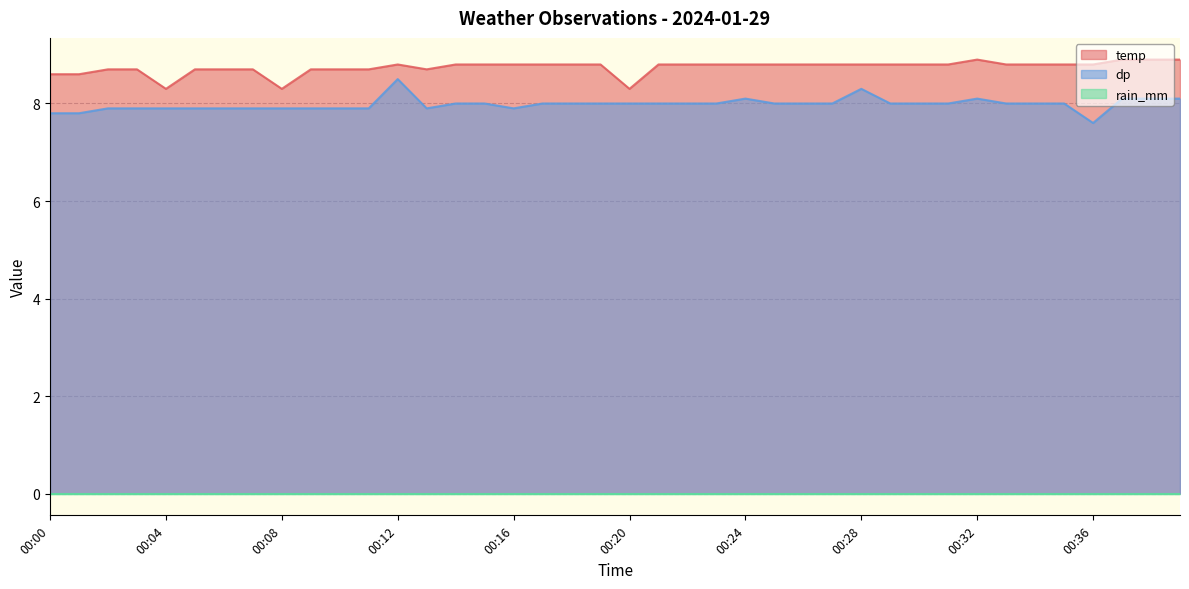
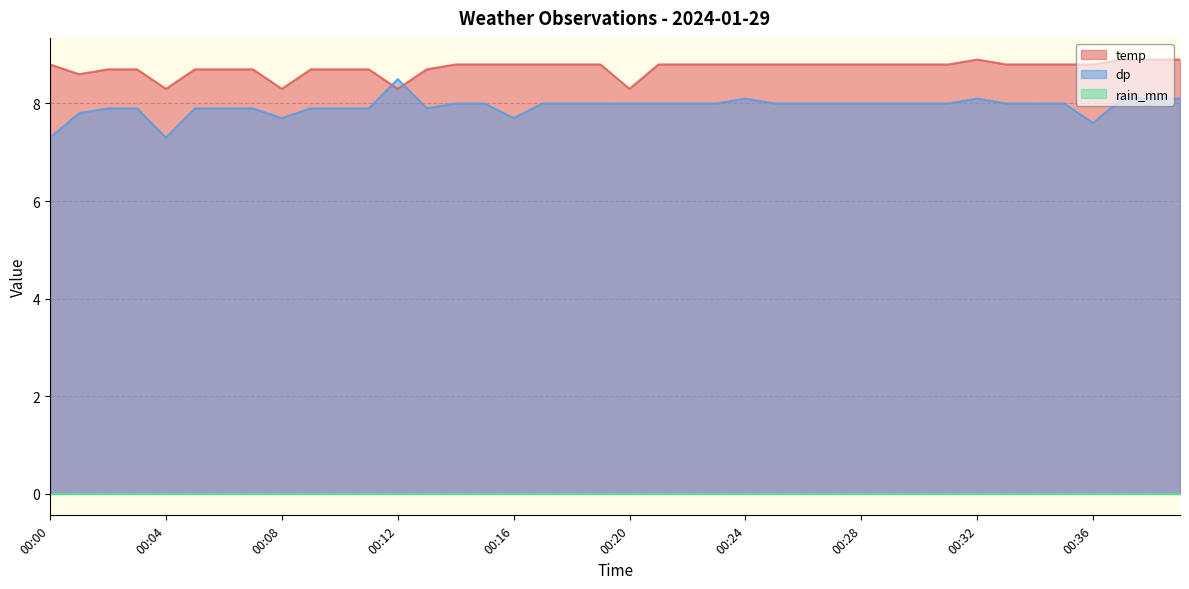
  {
    "temp": {
-     "00:00": 8.6,
+     "00:00": 8.8,
      "00:04": 8.3,
      "00:08": 8.3,
-     "00:12": 8.8,
+     "00:12": 8.3,
      "00:16": 8.8,
      "00:20": 8.3,
      "00:24": 8.8,
      "00:28": 8.8,
      "00:32": 8.9
    },
    "dp": {
-     "00:00": 7.8,
-     "00:04": 7.9,
-     "00:08": 7.9,
+     "00:00": 7.3,
+     "00:04": 7.3,
+     "00:08": 7.7,
      "00:12": 8.5,
-     "00:16": 7.9,
+     "00:16": 7.7,
      "00:20": 8.0,
      "00:24": 8.1,
-     "00:28": 8.3,
+     "00:28": 8.0,
      "00:32": 8.1,
      "00:36": 7.6
    },
    "rain_mm": {
      "00:00": 0.0,
      "00:04": 0.0,
      "00:08": 0.0,
      "00:12": 0.0,
      "00:16": 0.0,
      "00:20": 0.0,
      "00:24": 0.0,
      "00:28": 0.0,
      "00:32": 0.0,
      "00:36": 0.0
    }
  }
